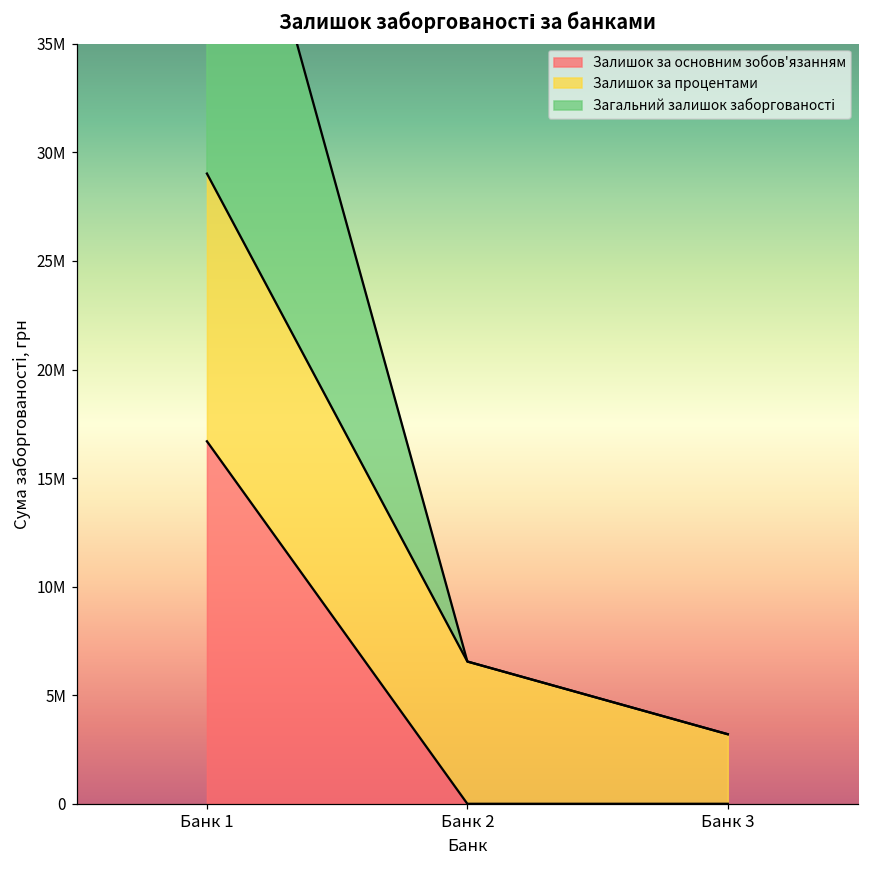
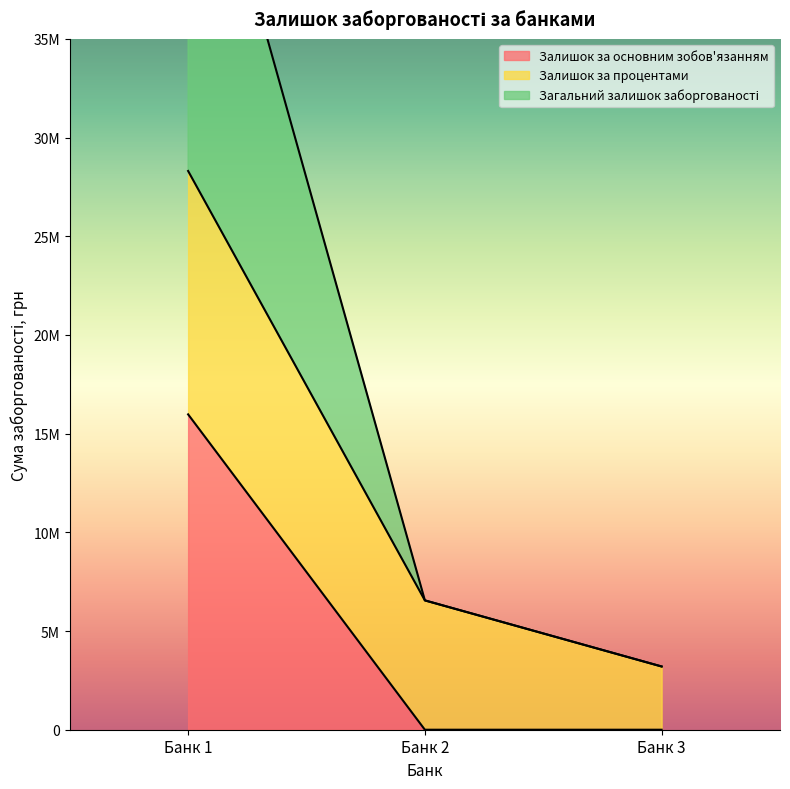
  {
    "Залишок за основним зобов'язанням": {
-     "Банк 1": 16700000,
+     "Банк 1": 16000000,
      "Банк 2": 0,
      "Банк 3": 0
    },
    "Залишок за процентами": {
      "Банк 1": 12300000
    }
  }
